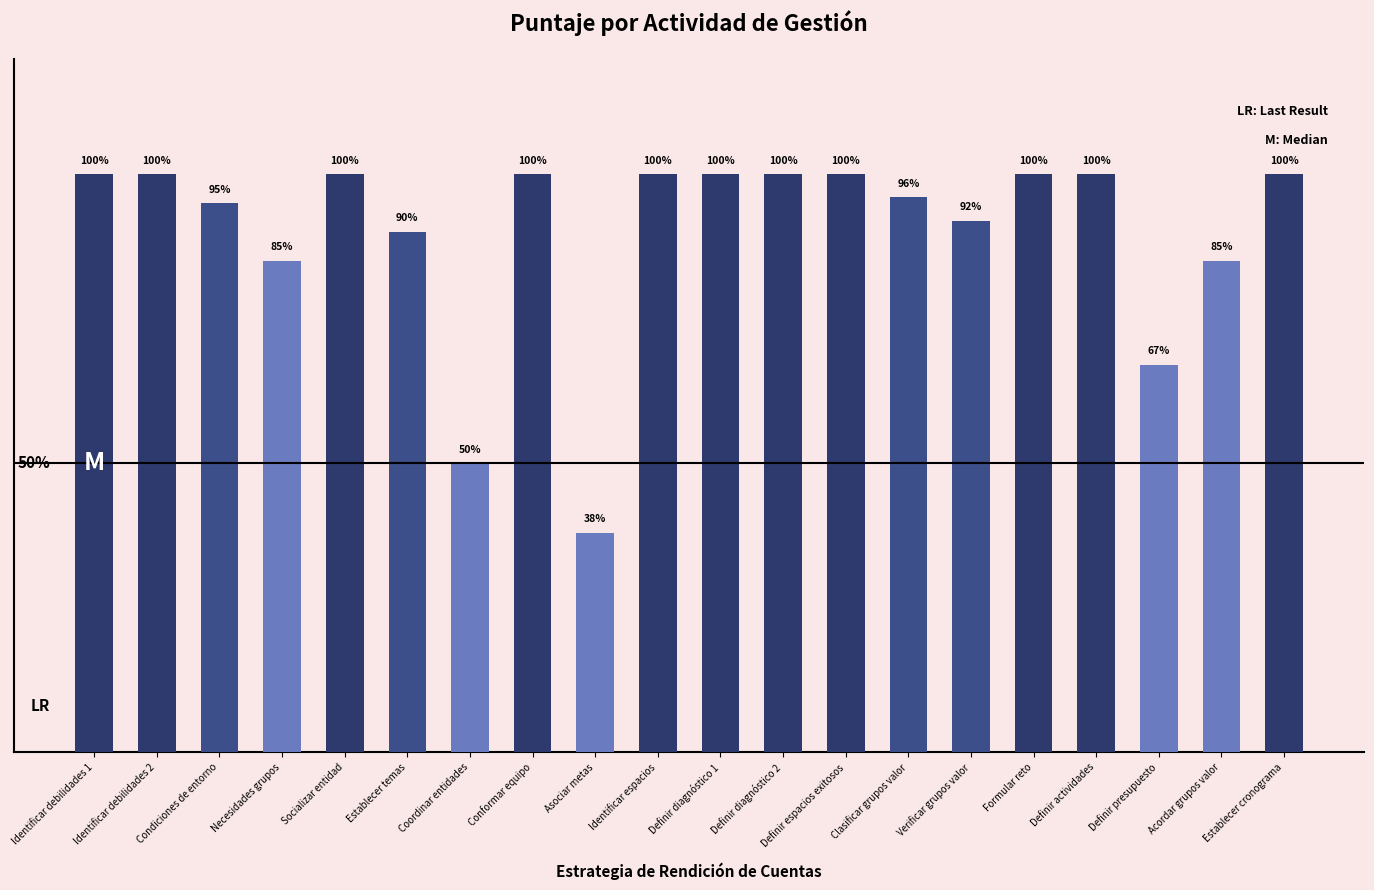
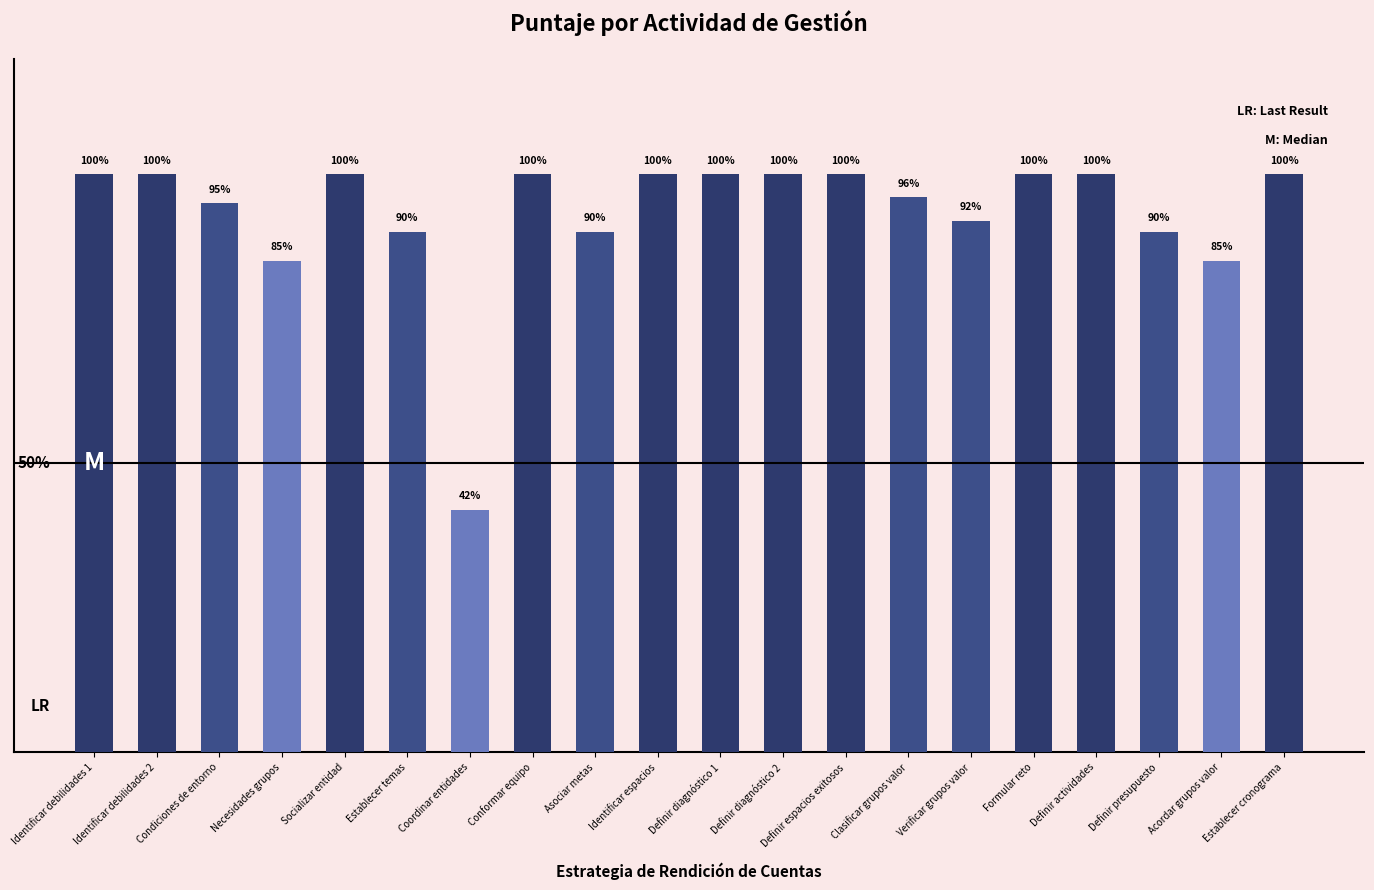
  {
    "Identificar debilidades 1": "100%",
    "Identificar debilidades 2": "100%",
    "Condiciones de entorno": "95%",
    "Necesidades grupos": "85%",
    "Socializar entidad": "100%",
    "Establecer temas": "90%",
-   "Coordinar entidades": "50%",
+   "Coordinar entidades": "42%",
    "Conformar equipo": "100%",
-   "Asociar metas": "38%",
+   "Asociar metas": "90%",
    "Identificar espacios": "100%",
    "Definir diagnóstico 1": "100%",
    "Definir diagnóstico 2": "100%",
    "Definir espacios exitosos": "100%",
    "Clasificar grupos valor": "96%",
    "Verificar grupos valor": "92%",
    "Formular reto": "100%",
    "Definir actividades": "100%",
-   "Definir presupuesto": "67%",
+   "Definir presupuesto": "90%",
    "Acordar grupos valor": "85%",
    "Establecer cronograma": "100%"
  }
